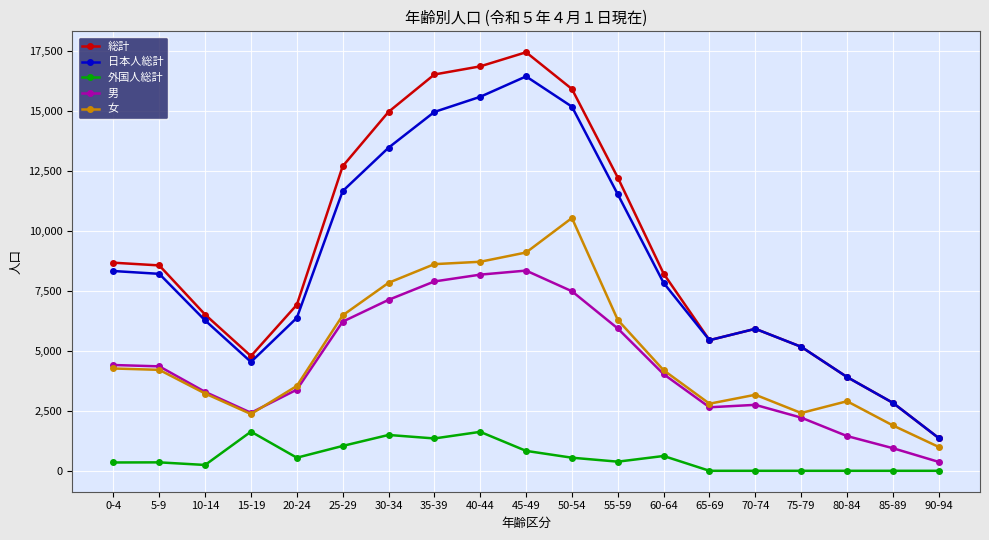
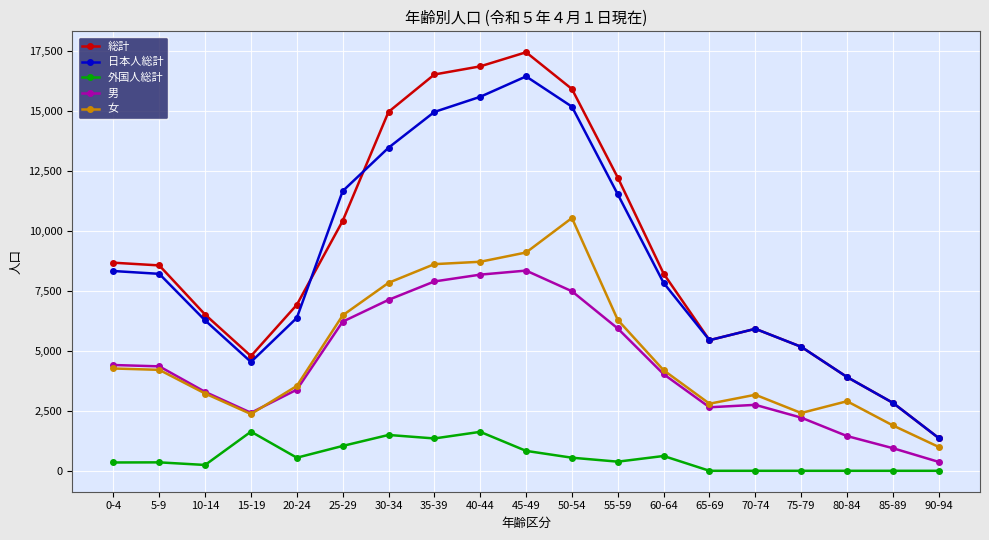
  {
    "総計": {
      "0-4": "8,700",
      "5-9": "8,600",
      "10-14": "6,500",
      "15-19": "4,800",
      "20-24": "6,900",
-     "25-29": "12,700",
+     "25-29": "10,400",
      "30-34": "15,000",
      "35-39": "16,500",
      "40-44": "16,900",
      "45-49": "17,500",
      "50-54": "15,900",
      "55-59": "12,200",
      "60-64": "8,200"
    },
    "日本人総計": {
      "0-4": "8,300",
      "5-9": "8,200",
      "10-14": "6,300",
      "15-19": "4,500",
      "20-24": "6,400",
      "25-29": "11,700",
      "30-34": "13,500",
      "35-39": "15,000",
      "40-44": "15,600",
      "45-49": "16,500",
      "50-54": "15,200",
      "55-59": "11,500",
      "60-64": "7,800"
    },
    "外国人総計": {
      "0-4": "300",
      "5-9": "400",
      "10-14": "200",
      "15-19": "1,600",
      "20-24": "500",
      "25-29": "1,000",
      "30-34": "1,500",
      "35-39": "1,300",
      "40-44": "1,600",
      "45-49": "800",
      "50-54": "500",
      "55-59": "400",
      "60-64": "600",
      "65-69": "0",
      "70-74": "0",
      "75-79": "0",
      "80-84": "0",
      "85-89": "0",
      "90-94": "0"
    },
    "男": {
      "0-4": "4,400",
      "5-9": "4,400",
      "20-24": "3,400",
      "25-29": "6,200",
      "30-34": "7,100",
      "35-39": "7,900",
      "40-44": "8,200",
      "45-49": "8,400",
      "50-54": "7,500",
      "55-59": "5,900",
      "60-64": "4,000",
      "65-69": "2,700",
      "70-74": "2,800",
      "75-79": "2,200",
      "80-84": "1,400",
      "85-89": "900",
      "90-94": "400"
    },
    "女": {
      "0-4": "4,300",
      "5-9": "4,200",
      "20-24": "3,500",
      "25-29": "6,500",
      "30-34": "7,800",
      "35-39": "8,600",
      "40-44": "8,700",
      "45-49": "9,100",
      "50-54": "10,500",
      "55-59": "6,300",
      "60-64": "4,200",
      "65-69": "2,800",
      "70-74": "3,200",
      "75-79": "2,400",
      "80-84": "2,900",
      "85-89": "1,900",
      "90-94": "1,000"
    }
  }
